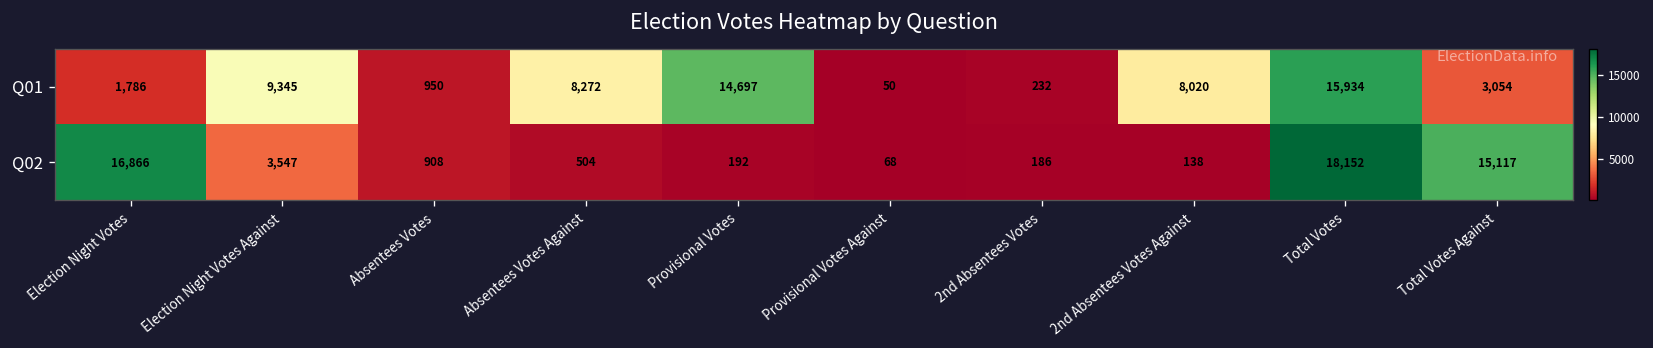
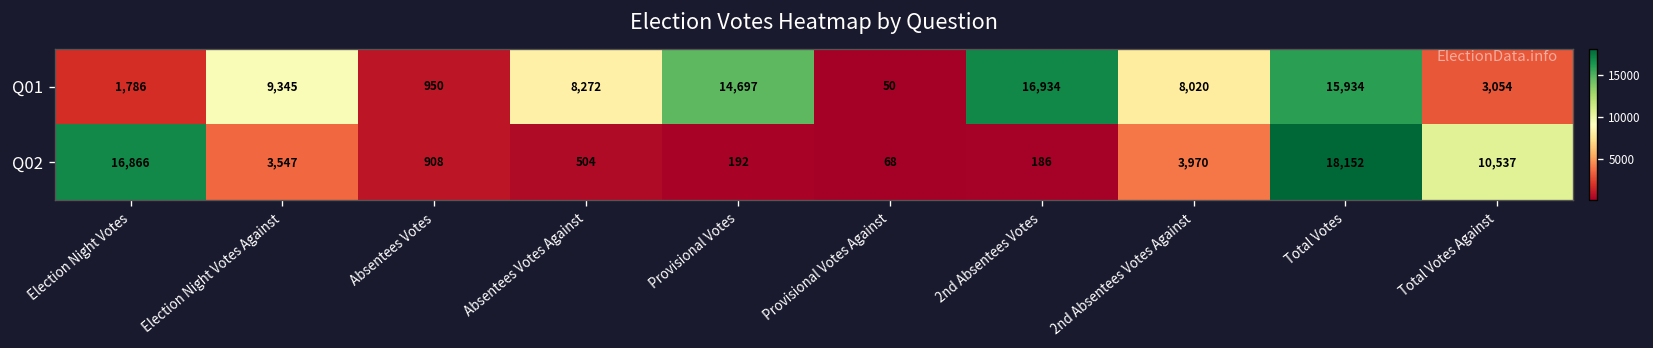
  {
    "Q01": {
      "Election Night Votes": "1,786",
      "Election Night Votes Against": "9,345",
      "Absentees Votes": "950",
      "Absentees Votes Against": "8,272",
      "Provisional Votes": "14,697",
      "Provisional Votes Against": "50",
-     "2nd Absentees Votes": "232",
+     "2nd Absentees Votes": "16,934",
      "2nd Absentees Votes Against": "8,020",
      "Total Votes": "15,934"
    },
    "Q02": {
      "Election Night Votes": "16,866",
      "Election Night Votes Against": "3,547",
      "Absentees Votes": "908",
      "Absentees Votes Against": "504",
      "Provisional Votes": "192",
      "Provisional Votes Against": "68",
      "2nd Absentees Votes": "186",
-     "2nd Absentees Votes Against": "138",
+     "2nd Absentees Votes Against": "3,970",
      "Total Votes": "18,152",
-     "Total Votes Against": "15,117"
+     "Total Votes Against": "10,537"
    }
  }
